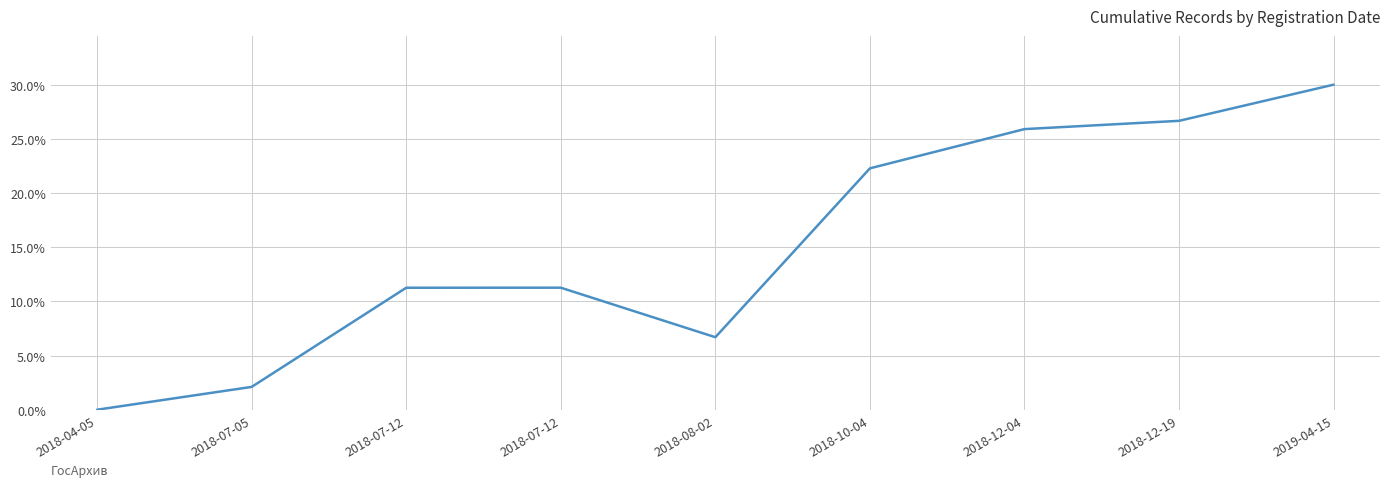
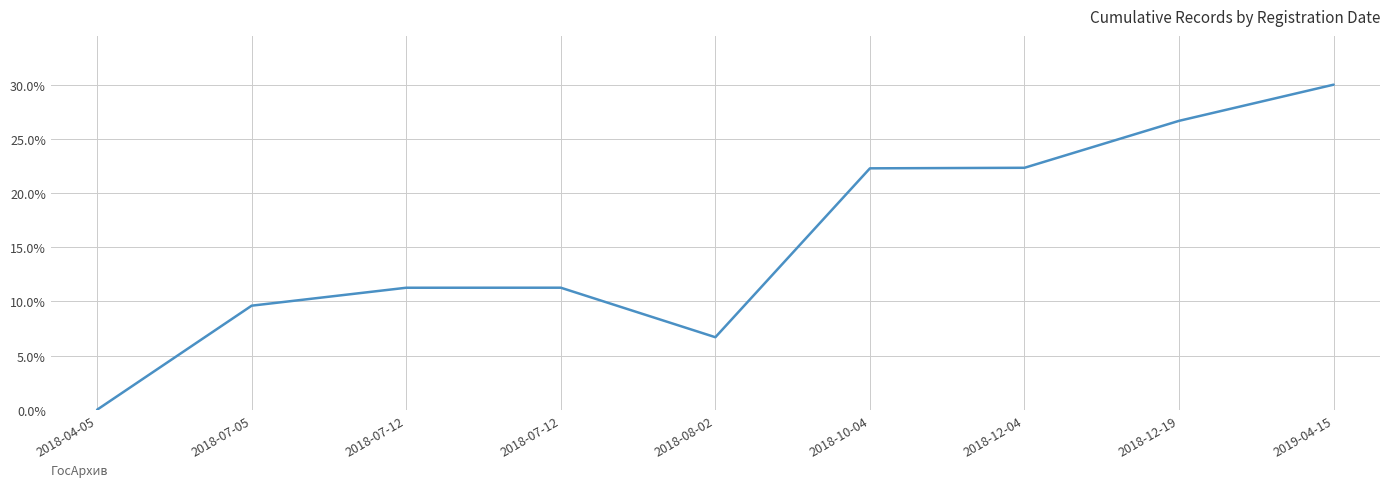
  {
    "2018-04-05": "0.0%",
-   "2018-07-05": "2.1%",
+   "2018-07-05": "9.6%",
    "2018-08-02": "6.7%",
    "2018-10-04": "22.3%",
-   "2018-12-04": "25.9%",
+   "2018-12-04": "22.3%",
    "2018-12-19": "26.7%",
    "2019-04-15": "30.0%"
  }
